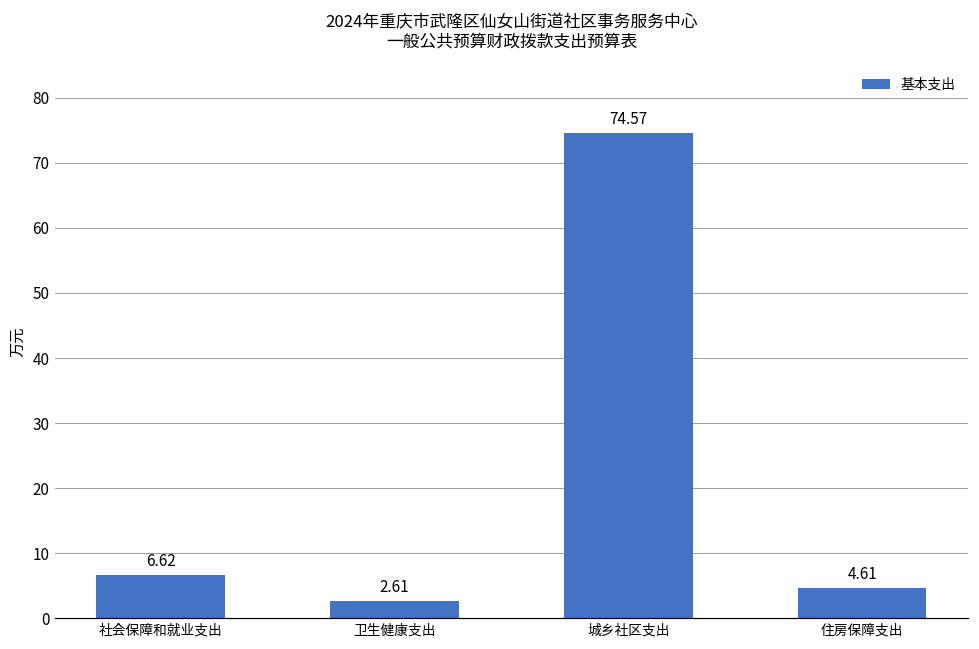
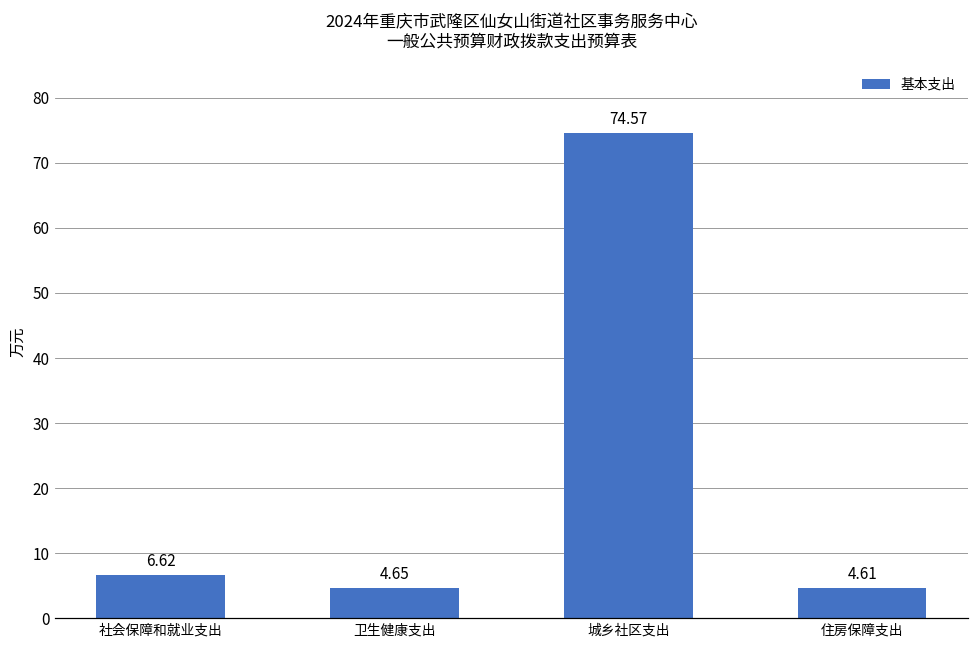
  {
    "社会保障和就业支出": 6.62,
-   "卫生健康支出": 2.61,
+   "卫生健康支出": 4.65,
    "城乡社区支出": 74.57,
    "住房保障支出": 4.61
  }
